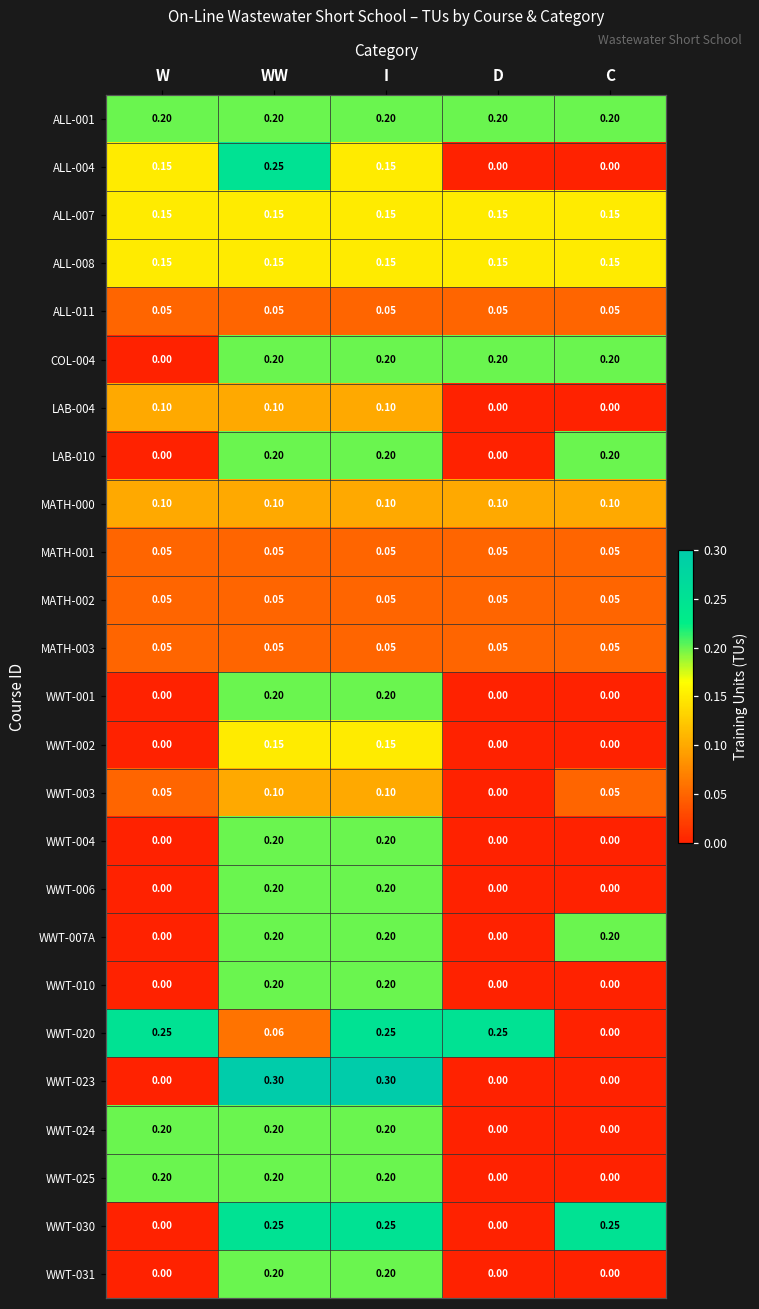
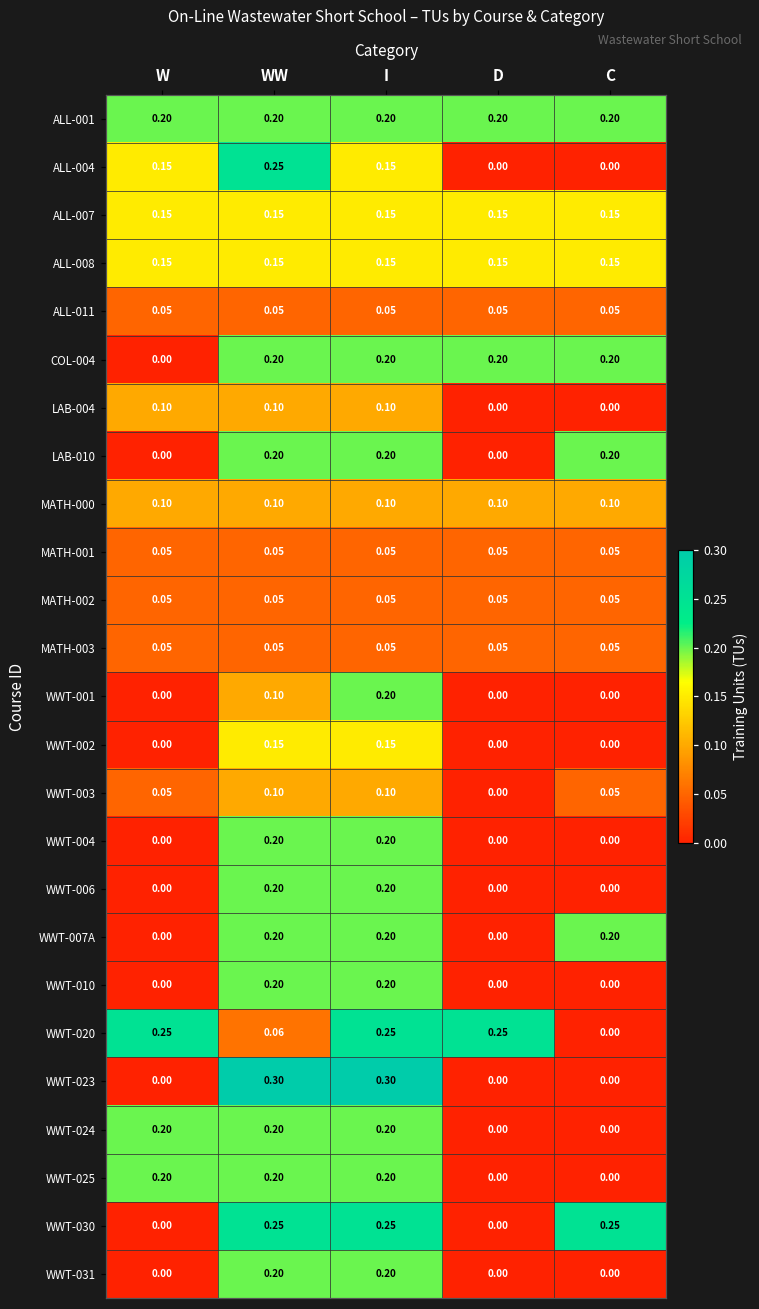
  {
    "ALL-001": {
      "W": 0.20,
      "WW": 0.20,
      "I": 0.20,
      "D": 0.20,
      "C": 0.20
    },
    "ALL-004": {
      "W": 0.15,
      "WW": 0.25,
      "I": 0.15,
      "D": 0.00,
      "C": 0.00
    },
    "ALL-007": {
      "W": 0.15,
      "WW": 0.15,
      "I": 0.15,
      "D": 0.15,
      "C": 0.15
    },
    "ALL-008": {
      "W": 0.15,
      "WW": 0.15,
      "I": 0.15,
      "D": 0.15,
      "C": 0.15
    },
    "ALL-011": {
      "W": 0.05,
      "WW": 0.05,
      "I": 0.05,
      "D": 0.05,
      "C": 0.05
    },
    "COL-004": {
      "W": 0.00,
      "WW": 0.20,
      "I": 0.20,
      "D": 0.20,
      "C": 0.20
    },
    "LAB-004": {
      "W": 0.10,
      "WW": 0.10,
      "I": 0.10,
      "D": 0.00,
      "C": 0.00
    },
    "LAB-010": {
      "W": 0.00,
      "WW": 0.20,
      "I": 0.20,
      "D": 0.00,
      "C": 0.20
    },
    "MATH-000": {
      "W": 0.10,
      "WW": 0.10,
      "I": 0.10,
      "D": 0.10,
      "C": 0.10
    },
    "MATH-001": {
      "W": 0.05,
      "WW": 0.05,
      "I": 0.05,
      "D": 0.05,
      "C": 0.05
    },
    "MATH-002": {
      "W": 0.05,
      "WW": 0.05,
      "I": 0.05,
      "D": 0.05,
      "C": 0.05
    },
    "MATH-003": {
      "W": 0.05,
      "WW": 0.05,
      "I": 0.05,
      "D": 0.05,
      "C": 0.05
    },
    "WWT-001": {
      "W": 0.00,
-     "WW": 0.20,
+     "WW": 0.10,
      "I": 0.20,
      "D": 0.00,
      "C": 0.00
    },
    "WWT-002": {
      "W": 0.00,
      "WW": 0.15,
      "I": 0.15,
      "D": 0.00,
      "C": 0.00
    },
    "WWT-003": {
      "W": 0.05,
      "WW": 0.10,
      "I": 0.10,
      "D": 0.00,
      "C": 0.05
    },
    "WWT-004": {
      "W": 0.00,
      "WW": 0.20,
      "I": 0.20,
      "D": 0.00,
      "C": 0.00
    },
    "WWT-006": {
      "W": 0.00,
      "WW": 0.20,
      "I": 0.20,
      "D": 0.00,
      "C": 0.00
    },
    "WWT-007A": {
      "W": 0.00,
      "WW": 0.20,
      "I": 0.20,
      "D": 0.00,
      "C": 0.20
    },
    "WWT-010": {
      "W": 0.00,
      "WW": 0.20,
      "I": 0.20,
      "D": 0.00,
      "C": 0.00
    },
    "WWT-020": {
      "W": 0.25,
      "WW": 0.06,
      "I": 0.25,
      "D": 0.25,
      "C": 0.00
    },
    "WWT-023": {
      "W": 0.00,
      "WW": 0.30,
      "I": 0.30,
      "D": 0.00,
      "C": 0.00
    },
    "WWT-024": {
      "W": 0.20,
      "WW": 0.20,
      "I": 0.20,
      "D": 0.00,
      "C": 0.00
    },
    "WWT-025": {
      "W": 0.20,
      "WW": 0.20,
      "I": 0.20,
      "D": 0.00,
      "C": 0.00
    },
    "WWT-030": {
      "W": 0.00,
      "WW": 0.25,
      "I": 0.25,
      "D": 0.00,
      "C": 0.25
    },
    "WWT-031": {
      "W": 0.00,
      "WW": 0.20,
      "I": 0.20,
      "D": 0.00,
      "C": 0.00
    }
  }
